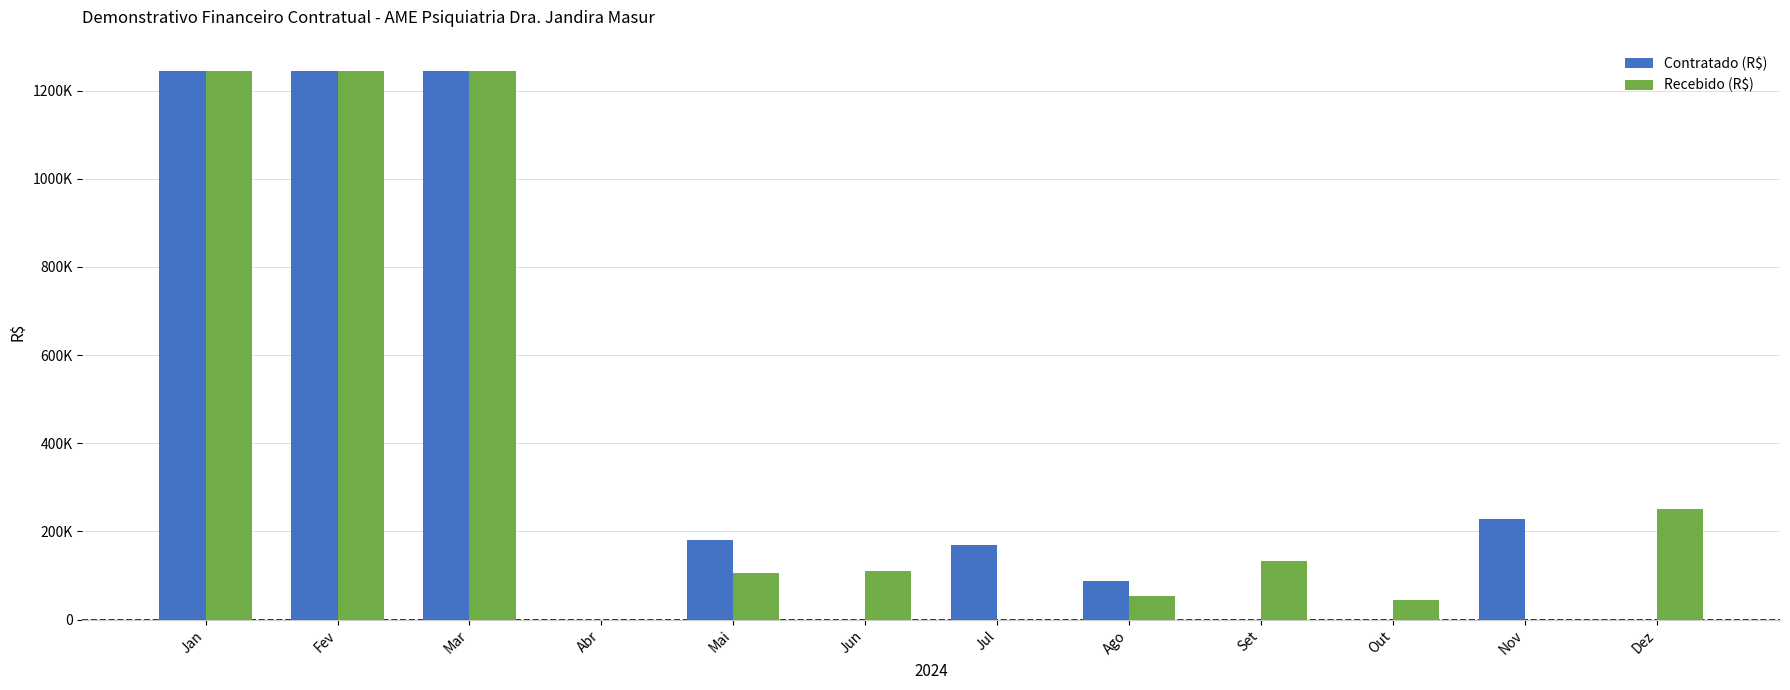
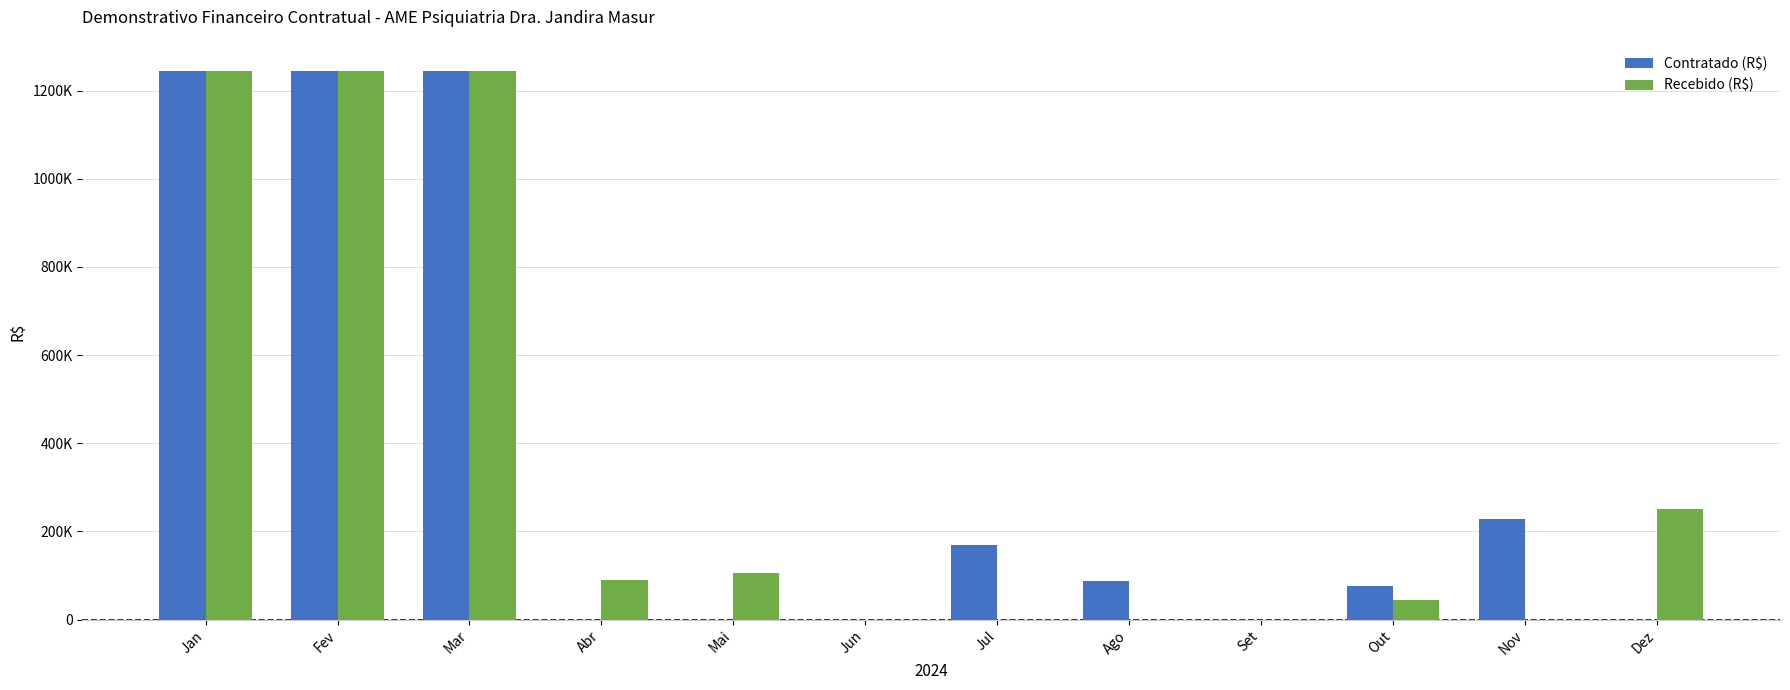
  {
    "Contratado (R$)": {
      "Jan": 1240000,
      "Fev": 1240000,
      "Mar": 1240000,
      "Abr": 0,
-     "Mai": 180000,
+     "Mai": 0,
      "Jun": 0,
      "Jul": 170000,
      "Ago": 90000,
      "Set": 0,
-     "Out": 0,
+     "Out": 80000,
      "Nov": 230000,
      "Dez": 0
    },
    "Recebido (R$)": {
      "Jan": 1240000,
      "Fev": 1240000,
      "Mar": 1240000,
-     "Abr": 0,
+     "Abr": 90000,
      "Mai": 110000,
-     "Jun": 110000,
+     "Jun": 0,
      "Jul": 0,
-     "Ago": 50000,
-     "Set": 130000,
+     "Ago": 0,
+     "Set": 0,
      "Out": 40000,
      "Nov": 0,
      "Dez": 250000
    }
  }
